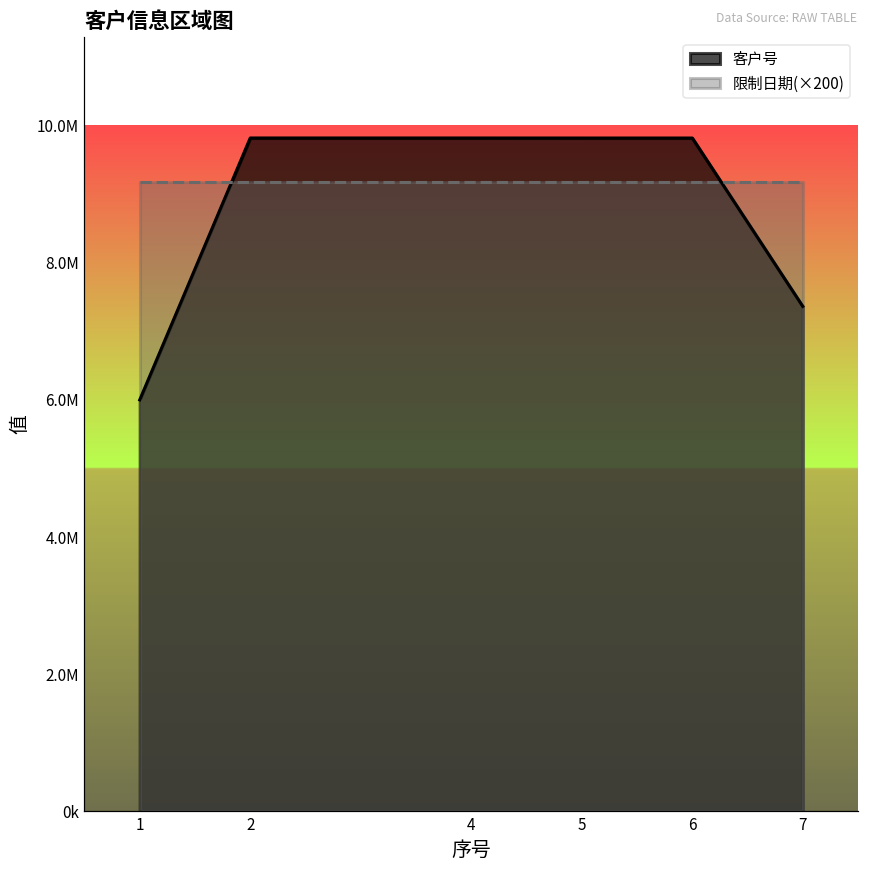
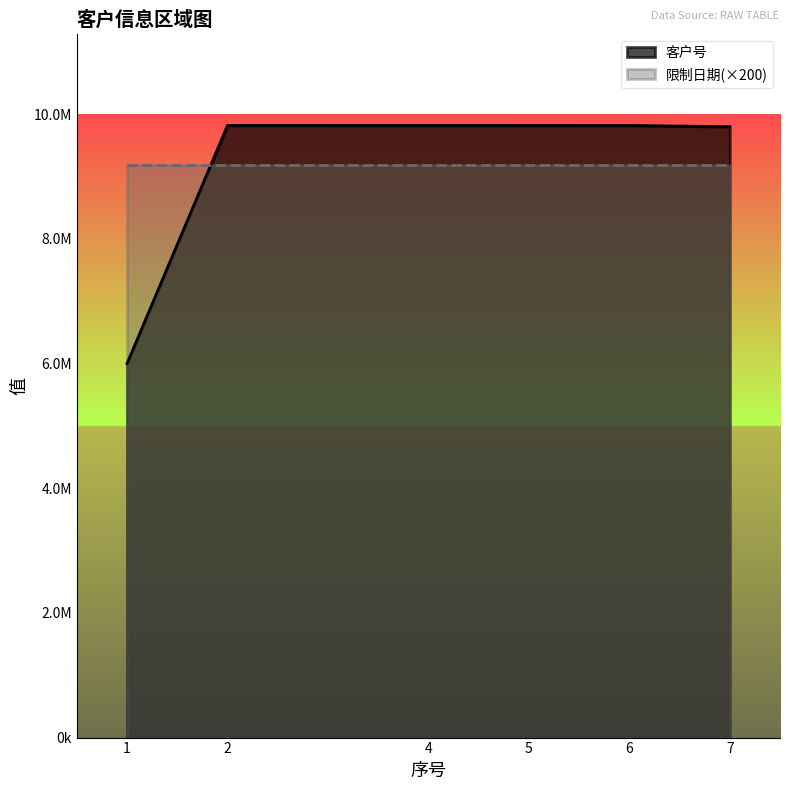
  {
    "客户号": {
      "1": 6000000,
      "2": 9800000,
      "4": 9800000,
      "5": 9800000,
      "6": 9800000,
-     "7": 7400000
+     "7": 9800000
    },
    "限制日期(×200)": {
      "1": 9200000,
      "2": 9200000,
      "4": 9200000,
      "5": 9200000,
      "6": 9200000,
      "7": 9200000
    }
  }
